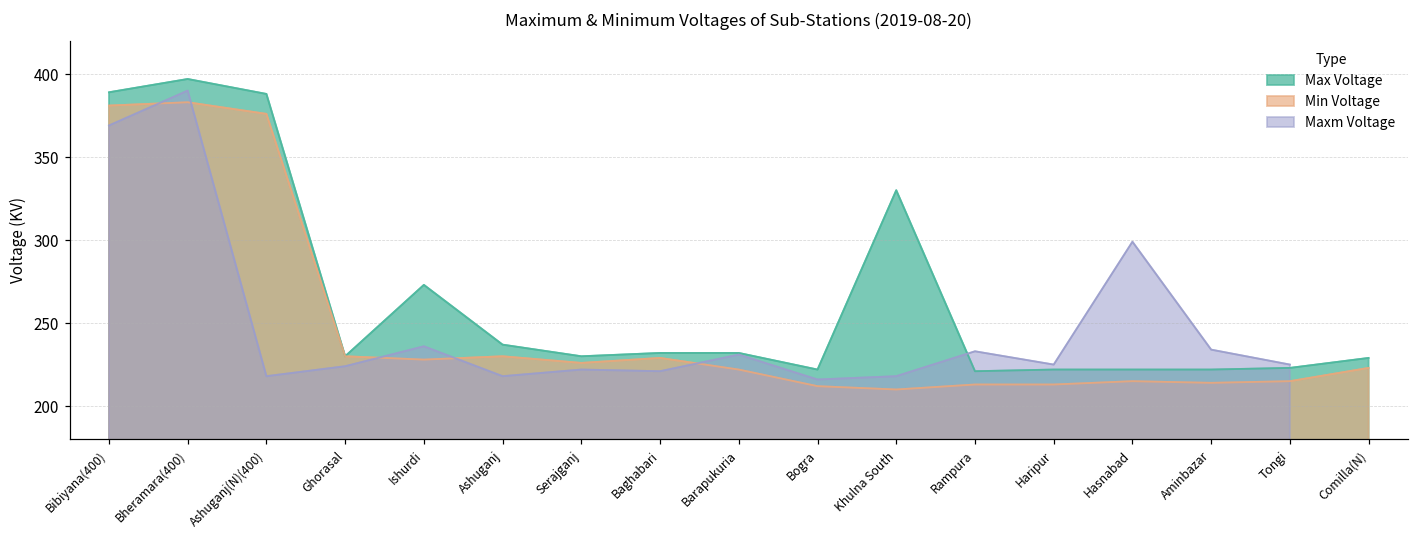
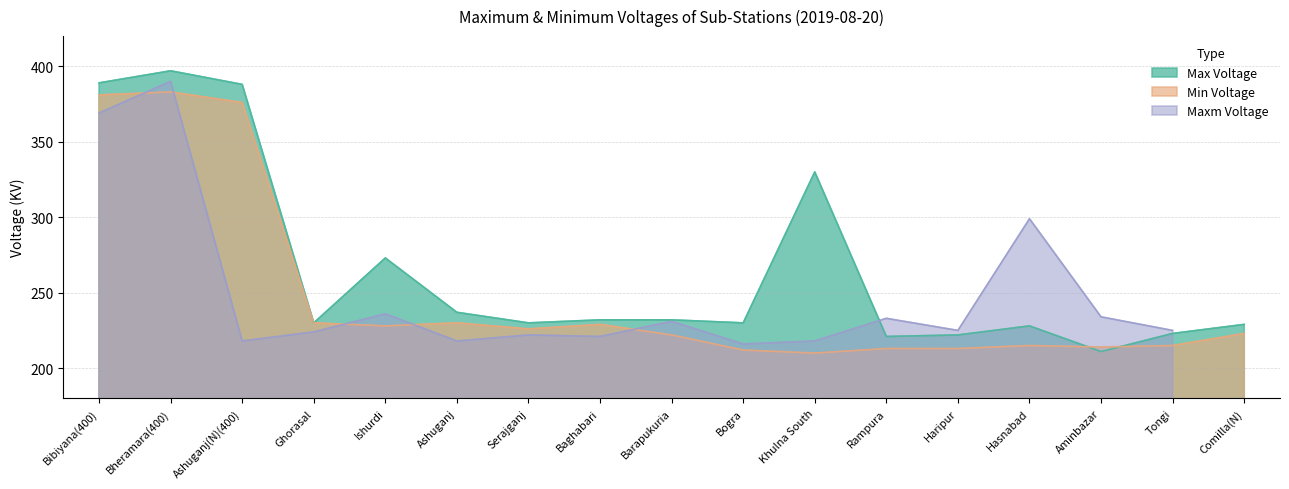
  {
    "Max Voltage": {
      "Bibiyana(400)": 389,
      "Bheramara(400)": 397,
      "Ashuganj(N)(400)": 388,
      "Ishurdi": 273,
      "Ashuganj": 237,
      "Serajganj": 230,
      "Baghabari": 232,
-     "Bogra": 222,
+     "Bogra": 230,
      "Khulna South": 330,
      "Rampura": 221,
      "Haripur": 222,
-     "Hasnabad": 222,
-     "Aminbazar": 222,
+     "Hasnabad": 228,
+     "Aminbazar": 211,
      "Tongi": 223,
      "Comilla(N)": 229
    },
    "Min Voltage": {
      "Bibiyana(400)": 381,
      "Bheramara(400)": 383,
      "Ashuganj(N)(400)": 376,
      "Ishurdi": 228,
      "Ashuganj": 230,
      "Serajganj": 226,
      "Baghabari": 229,
      "Barapukuria": 222,
      "Bogra": 212,
      "Khulna South": 210,
      "Rampura": 213,
      "Haripur": 213,
      "Hasnabad": 215,
      "Aminbazar": 214,
      "Tongi": 215,
      "Comilla(N)": 223
    },
    "Maxm Voltage": {
      "Bibiyana(400)": 369,
      "Bheramara(400)": 390,
      "Ashuganj(N)(400)": 218,
      "Ghorasal": 224,
      "Ishurdi": 236,
      "Ashuganj": 218,
      "Serajganj": 222,
      "Baghabari": 221,
      "Bogra": 216,
      "Khulna South": 218,
      "Rampura": 233,
      "Haripur": 225,
      "Hasnabad": 299,
      "Aminbazar": 234,
      "Tongi": 225
    }
  }
